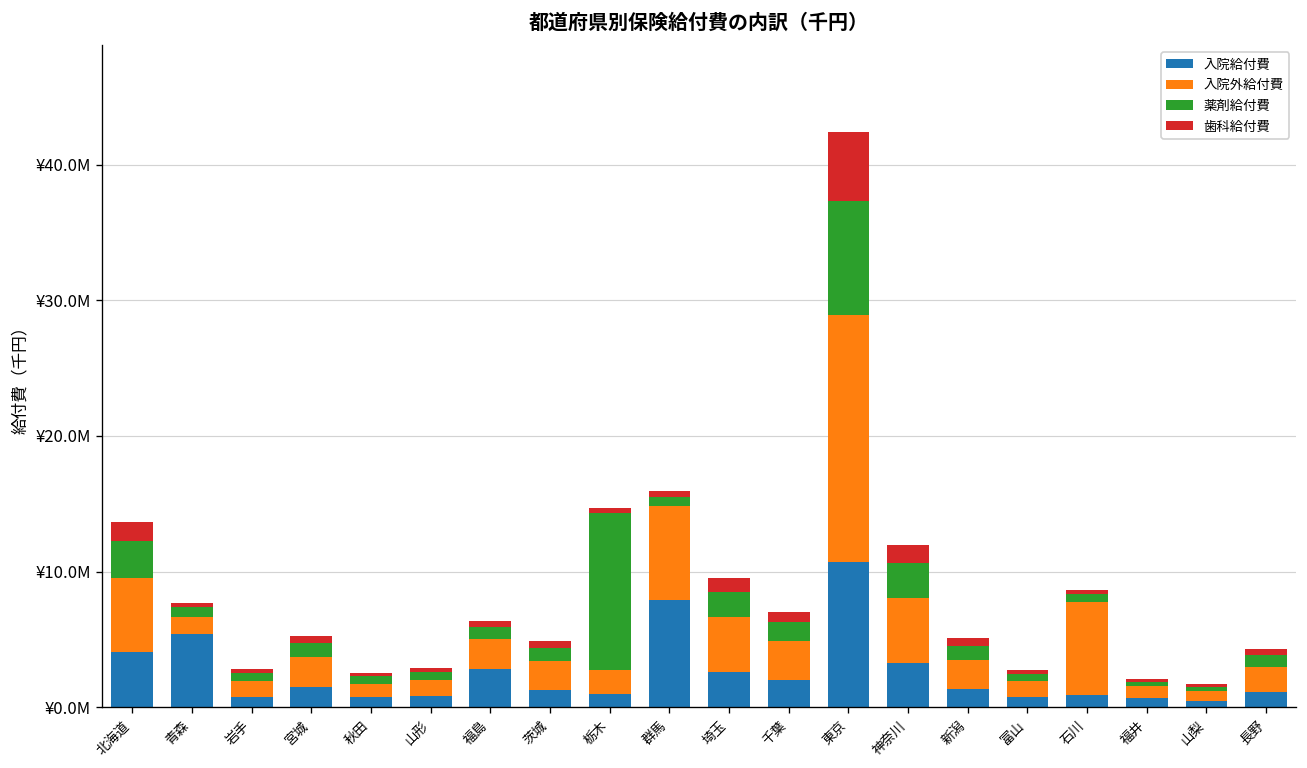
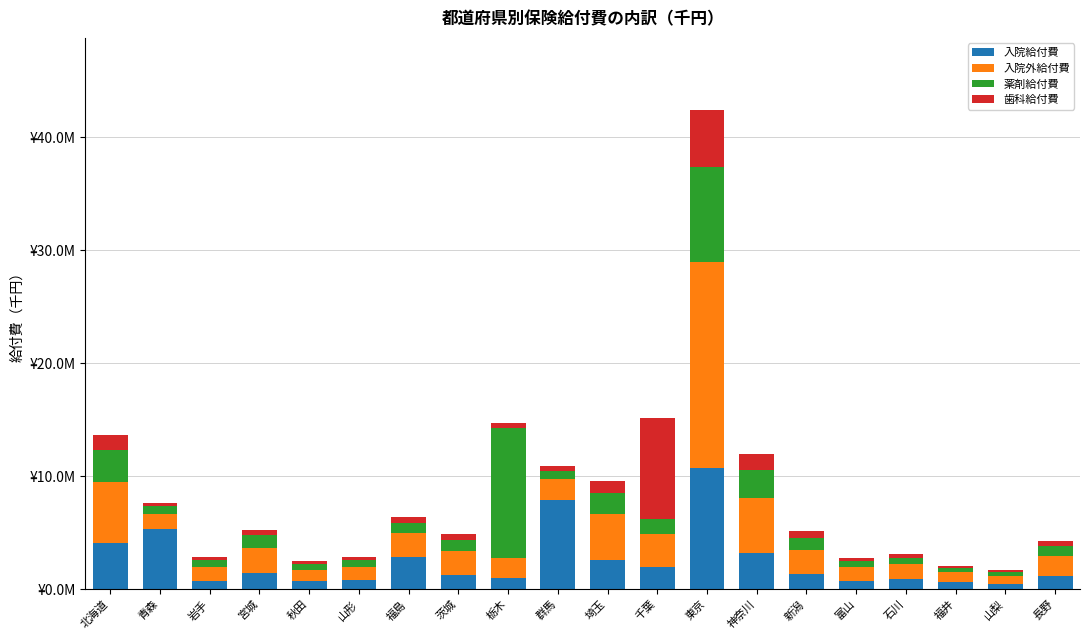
  {
    "入院給付費": {
      "北海道": "¥4100000",
      "青森": "¥5400000",
      "岩手": "¥700000",
      "宮城": "¥1500000",
      "秋田": "¥800000",
      "山形": "¥800000",
      "福島": "¥2800000",
      "茨城": "¥1300000",
      "栃木": "¥1000000",
      "群馬": "¥7900000",
      "埼玉": "¥2600000",
      "千葉": "¥2000000",
      "東京": "¥10700000",
      "神奈川": "¥3200000",
      "新潟": "¥1400000",
      "富山": "¥800000",
      "石川": "¥900000",
      "福井": "¥600000",
      "山梨": "¥400000",
      "長野": "¥1100000"
    },
    "入院外給付費": {
      "北海道": "¥5400000",
      "青森": "¥1300000",
      "岩手": "¥1200000",
      "宮城": "¥2200000",
      "秋田": "¥1000000",
      "山形": "¥1200000",
      "福島": "¥2200000",
      "茨城": "¥2100000",
      "栃木": "¥1700000",
-     "群馬": "¥6900000",
+     "群馬": "¥1900000",
      "埼玉": "¥4000000",
      "千葉": "¥2900000",
      "東京": "¥18200000",
      "神奈川": "¥4800000",
      "新潟": "¥2100000",
      "富山": "¥1200000",
-     "石川": "¥6900000",
+     "石川": "¥1300000",
      "福井": "¥900000",
      "山梨": "¥700000",
      "長野": "¥1800000"
    },
    "薬剤給付費": {
      "北海道": "¥2800000",
      "青森": "¥700000",
      "岩手": "¥600000",
      "宮城": "¥1100000",
      "秋田": "¥500000",
      "山形": "¥600000",
      "福島": "¥900000",
      "茨城": "¥1000000",
      "栃木": "¥11600000",
      "群馬": "¥700000",
      "埼玉": "¥1900000",
      "千葉": "¥1400000",
      "東京": "¥8400000",
      "神奈川": "¥2500000",
      "新潟": "¥1000000",
      "富山": "¥500000",
      "石川": "¥600000",
      "福井": "¥400000",
      "山梨": "¥300000",
      "長野": "¥900000"
    },
    "歯科給付費": {
      "北海道": "¥1400000",
      "青森": "¥300000",
      "岩手": "¥300000",
      "宮城": "¥500000",
      "秋田": "¥200000",
      "山形": "¥300000",
      "福島": "¥500000",
      "茨城": "¥500000",
      "栃木": "¥400000",
      "群馬": "¥400000",
      "埼玉": "¥1000000",
-     "千葉": "¥800000",
+     "千葉": "¥8900000",
      "東京": "¥5100000",
      "神奈川": "¥1400000",
      "新潟": "¥600000",
      "富山": "¥300000",
      "石川": "¥300000",
      "長野": "¥500000"
    }
  }
